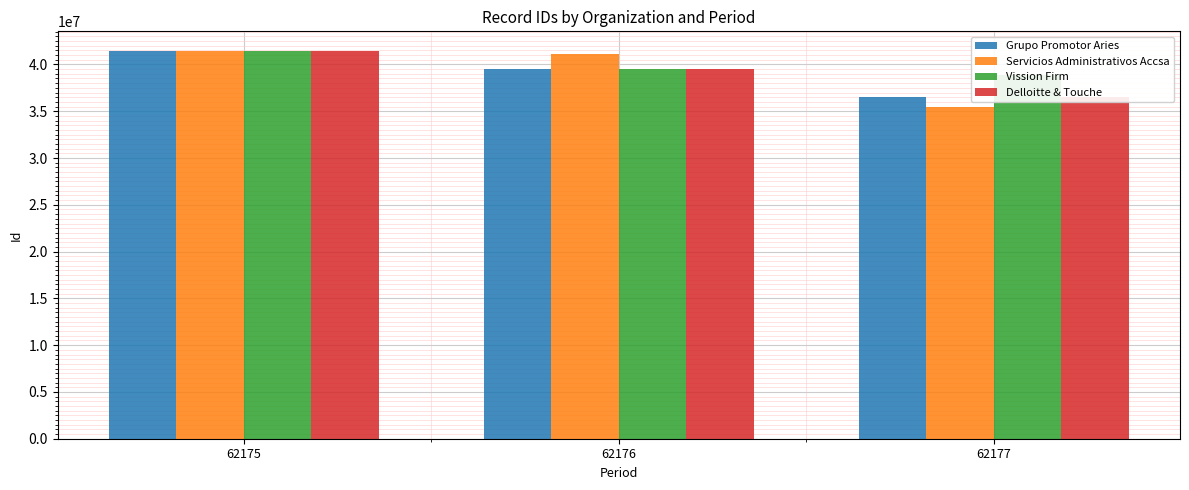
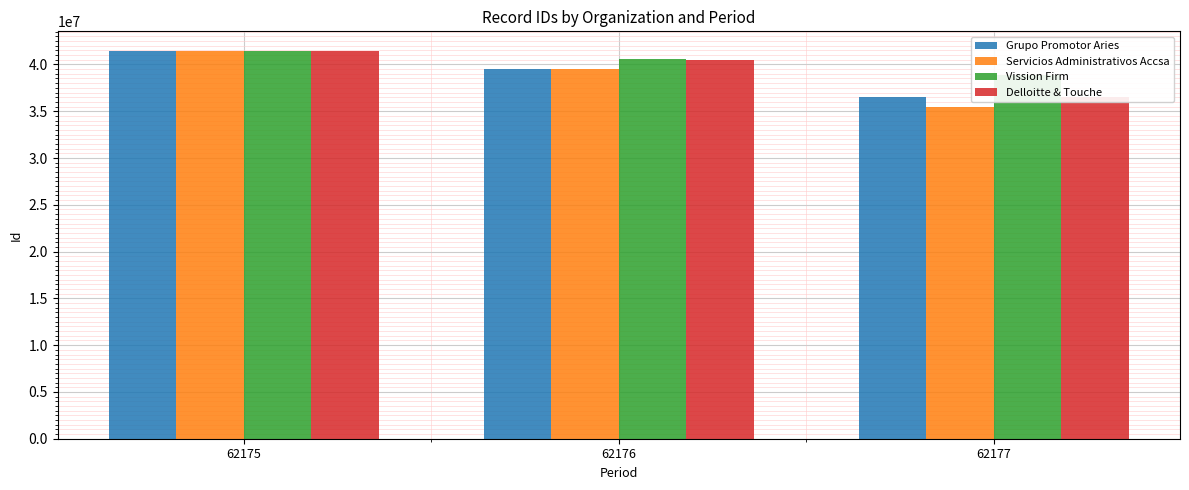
  {
    "Grupo Promotor Aries": {
      "62175": 41000000,
      "62176": 39000000,
      "62177": 37000000
    },
    "Servicios Administrativos Accsa": {
      "62175": 41000000,
-     "62176": 41000000,
+     "62176": 39000000,
      "62177": 35000000
    },
    "Vission Firm": {
      "62175": 41000000,
-     "62176": 39000000
+     "62176": 41000000
    },
    "Delloitte & Touche": {
      "62175": 41000000,
-     "62176": 39000000
+     "62176": 41000000
    }
  }
